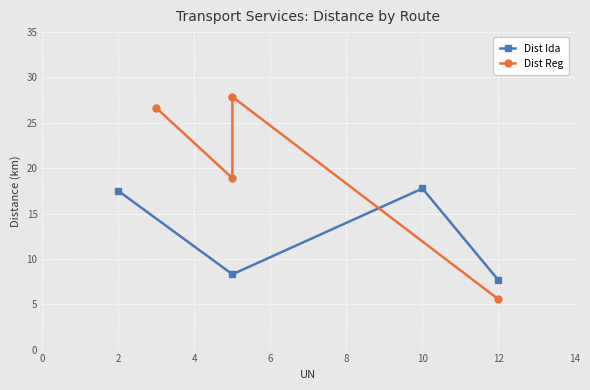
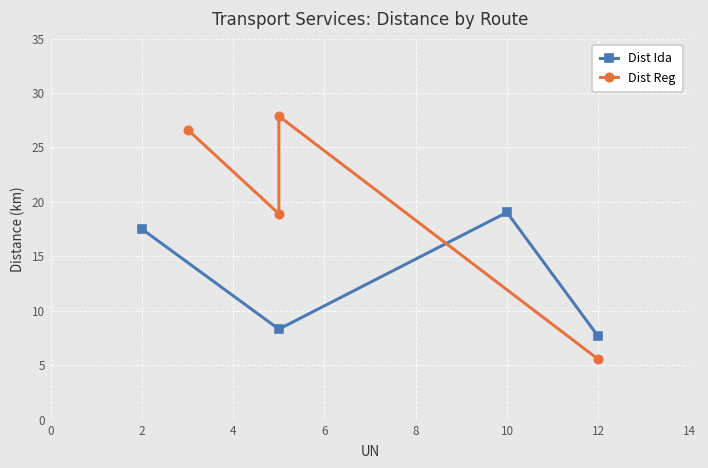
  {
    "Dist Ida": {
      "2": 17,
-     "10": 18,
+     "10": 19,
      "12": 8
    }
  }
